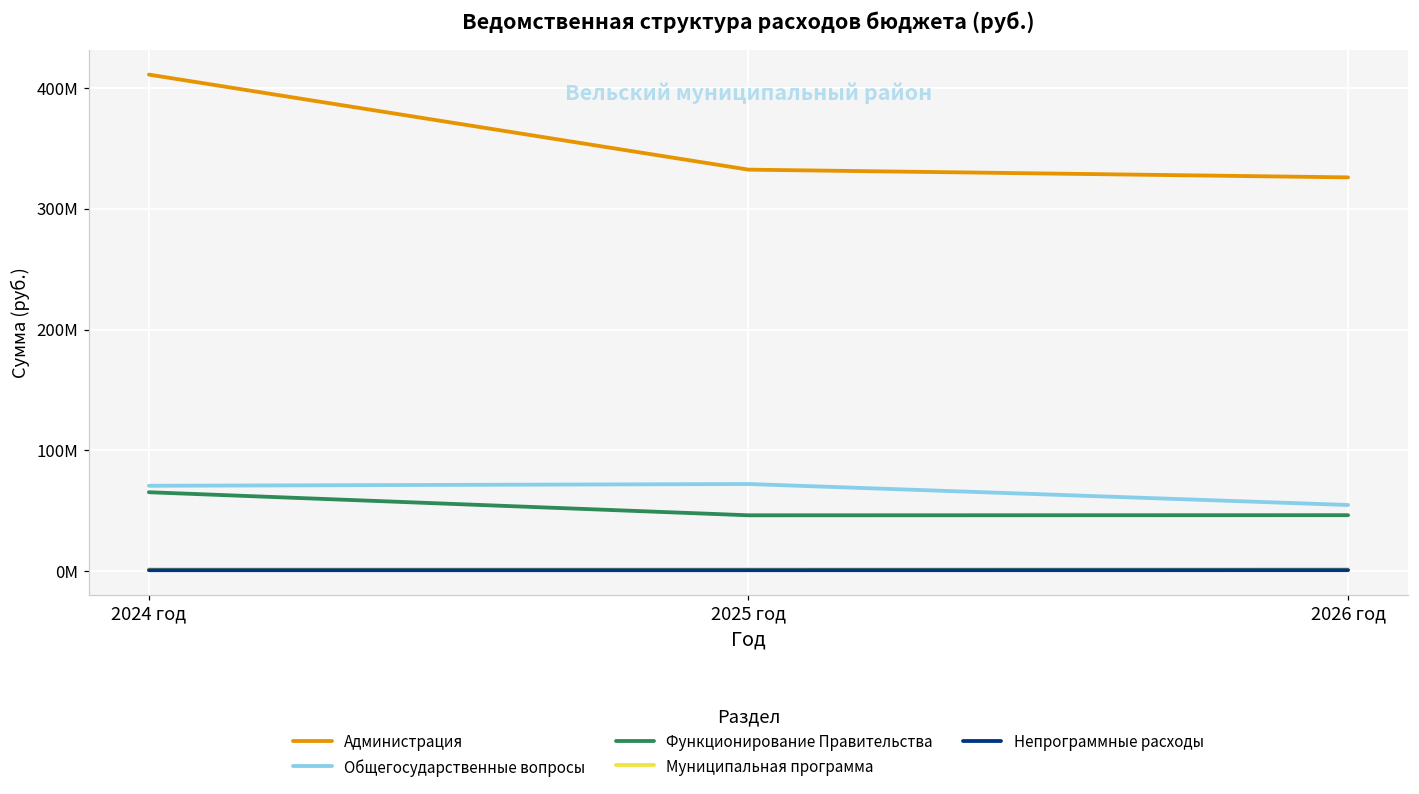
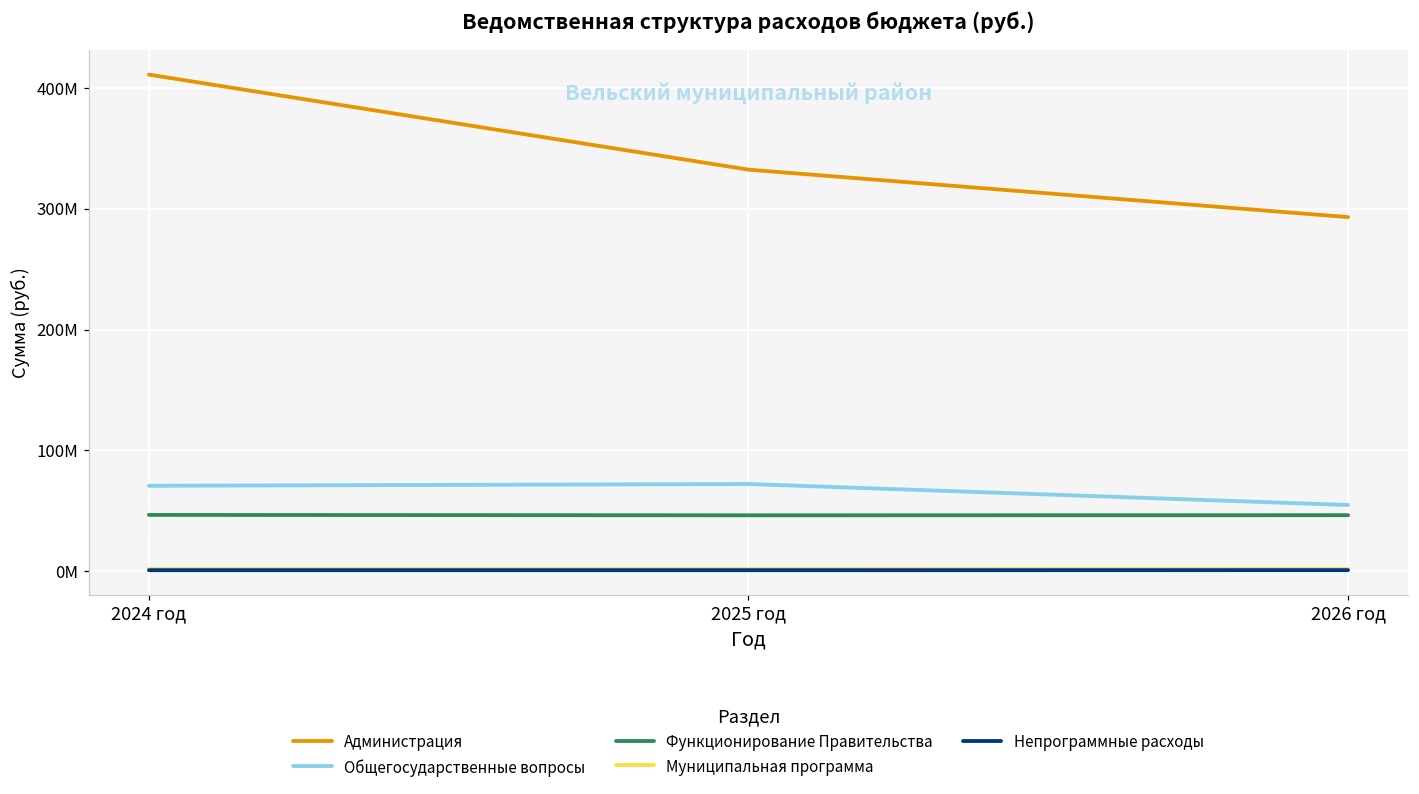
  {
    "Администрация": {
      "2024 год": 411000000,
      "2025 год": 332000000,
-     "2026 год": 326000000
+     "2026 год": 293000000
    },
    "Общегосударственные вопросы": {
      "2024 год": 71000000,
      "2025 год": 72000000,
      "2026 год": 55000000
    },
    "Функционирование Правительства": {
-     "2024 год": 65000000,
+     "2024 год": 47000000,
      "2025 год": 46000000,
      "2026 год": 46000000
    }
  }
